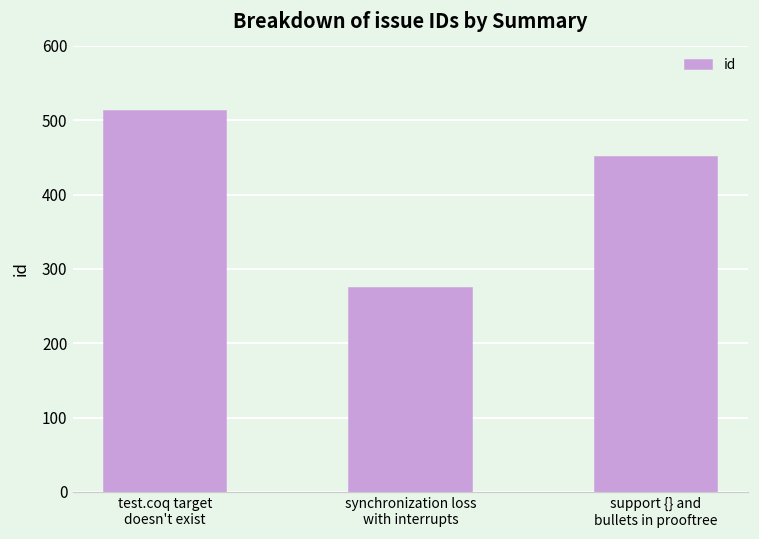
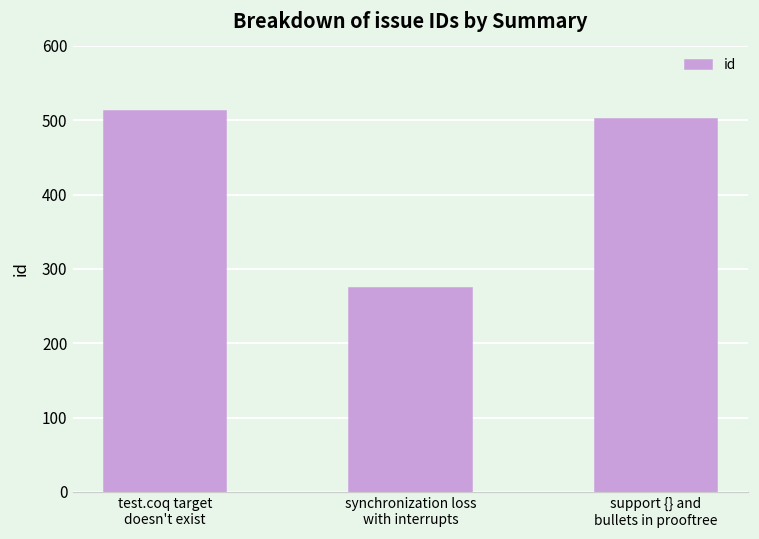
  {
    "test.coq target doesn't exist": 510,
    "synchronization loss with interrupts": 270,
-   "support {} and bullets in prooftree": 450
+   "support {} and bullets in prooftree": 500
  }
